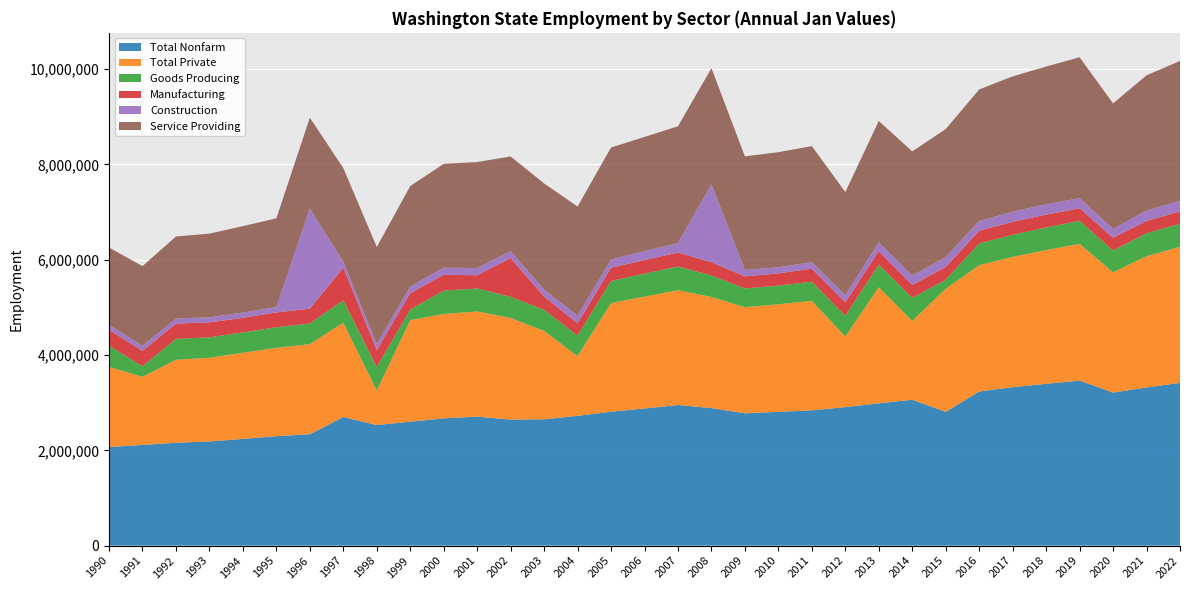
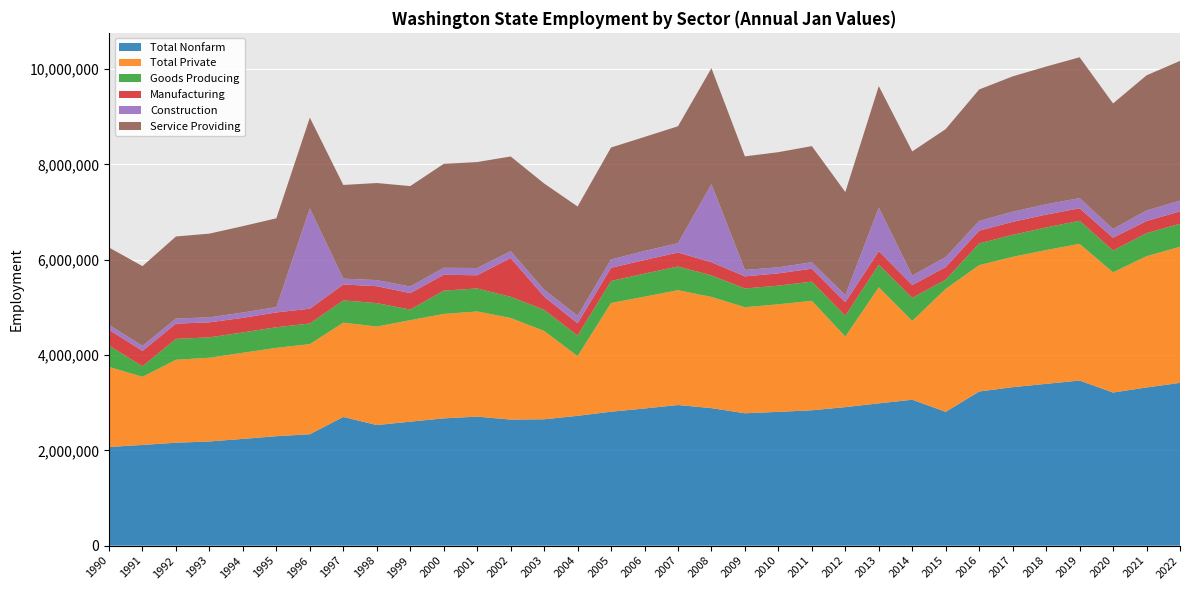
  {
    "Total Nonfarm": {
      "1990": "2,100,000",
      "1991": "2,100,000",
      "1992": "2,200,000",
      "1993": "2,200,000",
      "1994": "2,200,000",
      "1995": "2,300,000",
      "1996": "2,300,000",
      "1997": "2,700,000",
      "1998": "2,500,000",
      "1999": "2,600,000",
      "2000": "2,700,000",
      "2001": "2,700,000",
      "2002": "2,600,000",
      "2003": "2,700,000",
      "2004": "2,700,000",
      "2005": "2,800,000",
      "2006": "2,900,000",
      "2007": "3,000,000",
      "2008": "2,900,000",
      "2009": "2,800,000",
      "2010": "2,800,000",
      "2011": "2,800,000",
      "2012": "2,900,000",
      "2013": "3,000,000",
      "2014": "3,100,000",
      "2015": "2,800,000",
      "2016": "3,200,000",
      "2017": "3,300,000",
      "2018": "3,400,000",
      "2019": "3,500,000",
      "2020": "3,200,000",
      "2021": "3,300,000",
      "2022": "3,400,000"
    },
    "Total Private": {
      "1990": "1,700,000",
      "1991": "1,400,000",
      "1992": "1,700,000",
      "1993": "1,800,000",
      "1994": "1,800,000",
      "1995": "1,900,000",
      "1996": "1,900,000",
      "1997": "2,000,000",
-     "1998": "700,000",
+     "1998": "2,100,000",
      "1999": "2,100,000",
      "2000": "2,200,000",
      "2001": "2,200,000",
      "2002": "2,100,000",
      "2003": "1,900,000",
      "2004": "1,300,000",
      "2005": "2,300,000",
      "2006": "2,300,000",
      "2007": "2,400,000",
      "2008": "2,300,000",
      "2009": "2,200,000",
      "2010": "2,300,000",
      "2011": "2,300,000",
      "2012": "1,500,000",
      "2013": "2,400,000",
      "2014": "1,700,000",
      "2015": "2,600,000",
      "2016": "2,700,000",
      "2017": "2,700,000",
      "2018": "2,800,000",
      "2019": "2,900,000",
      "2020": "2,500,000",
      "2021": "2,800,000",
      "2022": "2,900,000"
    },
    "Goods Producing": {
      "1990": "400,000",
      "1991": "200,000",
      "1992": "400,000",
      "1993": "400,000",
      "1994": "400,000",
      "1995": "400,000",
      "1996": "400,000",
      "1997": "500,000",
      "1998": "500,000",
      "1999": "200,000",
      "2000": "500,000",
      "2001": "500,000",
      "2002": "400,000",
      "2003": "400,000",
      "2004": "400,000",
      "2005": "500,000",
      "2006": "500,000",
      "2007": "500,000",
      "2008": "500,000",
      "2009": "400,000",
      "2010": "400,000",
      "2011": "400,000",
      "2012": "400,000",
      "2013": "500,000",
      "2014": "500,000",
      "2015": "200,000",
      "2016": "500,000",
      "2017": "500,000",
      "2018": "500,000",
      "2019": "500,000",
      "2020": "500,000",
      "2021": "500,000",
      "2022": "500,000"
    },
    "Manufacturing": {
      "1990": "300,000",
      "1991": "300,000",
      "1992": "300,000",
      "1993": "300,000",
      "1994": "300,000",
      "1995": "300,000",
      "1996": "300,000",
-     "1997": "700,000",
+     "1997": "300,000",
      "1998": "400,000",
      "1999": "300,000",
      "2000": "300,000",
      "2001": "300,000",
      "2002": "800,000",
      "2003": "300,000",
      "2004": "300,000",
      "2005": "300,000",
      "2006": "300,000",
      "2007": "300,000",
      "2008": "300,000",
      "2009": "300,000",
      "2010": "300,000",
      "2011": "300,000",
      "2012": "300,000",
      "2013": "300,000",
      "2014": "300,000",
      "2015": "300,000",
      "2016": "300,000",
      "2017": "300,000",
      "2018": "300,000",
      "2019": "300,000",
      "2020": "300,000",
      "2021": "300,000",
      "2022": "300,000"
    },
    "Construction": {
      "1990": "100,000",
      "1991": "100,000",
      "1992": "100,000",
      "1993": "100,000",
      "1994": "100,000",
      "1995": "100,000",
      "1996": "2,100,000",
      "1997": "100,000",
      "1998": "100,000",
      "1999": "100,000",
      "2000": "100,000",
      "2001": "200,000",
      "2002": "100,000",
      "2003": "100,000",
      "2004": "200,000",
      "2005": "200,000",
      "2006": "200,000",
      "2007": "200,000",
      "2008": "1,600,000",
      "2009": "100,000",
      "2010": "100,000",
      "2011": "100,000",
      "2012": "100,000",
-     "2013": "200,000",
+     "2013": "900,000",
      "2014": "200,000",
      "2015": "200,000",
      "2016": "200,000",
      "2017": "200,000",
      "2018": "200,000",
      "2019": "200,000",
      "2020": "200,000",
      "2021": "200,000",
      "2022": "200,000"
    },
    "Service Providing": {
      "1990": "1,600,000",
      "1991": "1,700,000",
      "1992": "1,700,000",
      "1993": "1,800,000",
      "1994": "1,800,000",
      "1995": "1,900,000",
      "1996": "1,900,000",
      "1997": "2,000,000",
      "1998": "2,000,000",
      "1999": "2,100,000",
      "2000": "2,200,000",
      "2001": "2,200,000",
      "2002": "2,000,000",
      "2003": "2,200,000",
      "2004": "2,300,000",
      "2005": "2,300,000",
      "2006": "2,400,000",
      "2007": "2,500,000",
      "2008": "2,400,000",
      "2009": "2,400,000",
      "2010": "2,400,000",
      "2011": "2,400,000",
      "2012": "2,200,000",
      "2013": "2,500,000",
      "2014": "2,600,000",
      "2015": "2,700,000",
      "2016": "2,800,000",
      "2017": "2,800,000",
      "2018": "2,900,000",
      "2019": "3,000,000",
      "2020": "2,600,000",
      "2021": "2,800,000",
      "2022": "2,900,000"
    }
  }
